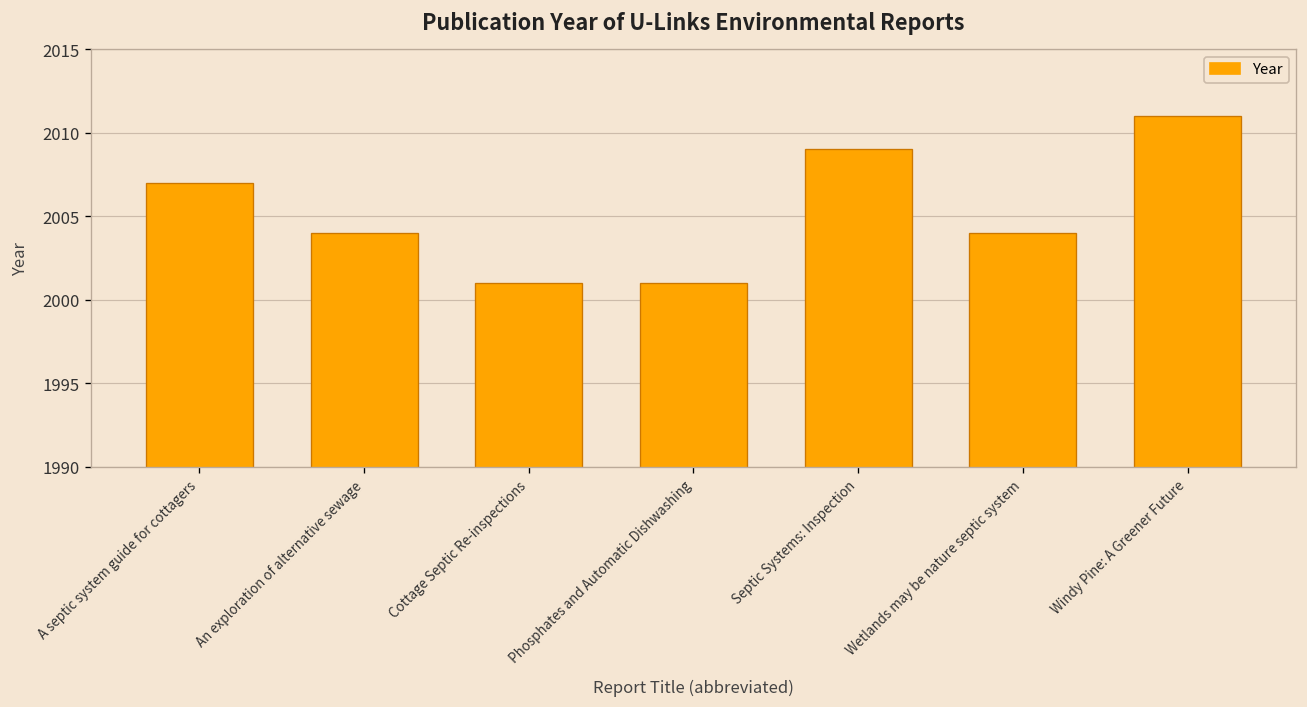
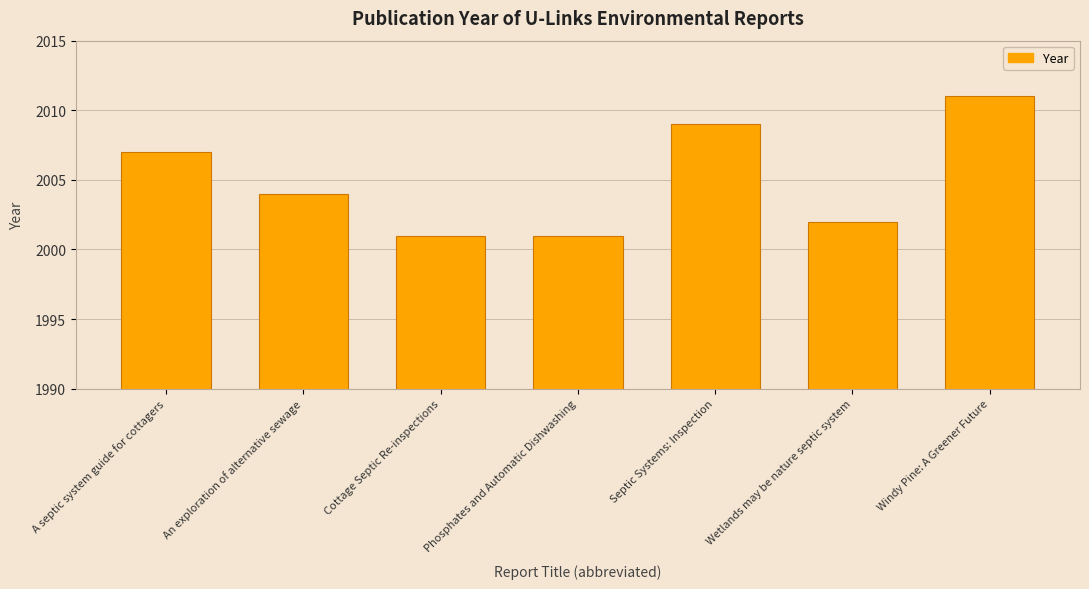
  {
    "A septic system guide for cottagers": 2007,
    "An exploration of alternative sewage": 2004,
    "Cottage Septic Re-inspections": 2001,
    "Phosphates and Automatic Dishwashing": 2001,
    "Septic Systems: Inspection": 2009,
-   "Wetlands may be nature septic system": 2004,
+   "Wetlands may be nature septic system": 2002,
    "Windy Pine: A Greener Future": 2011
  }
